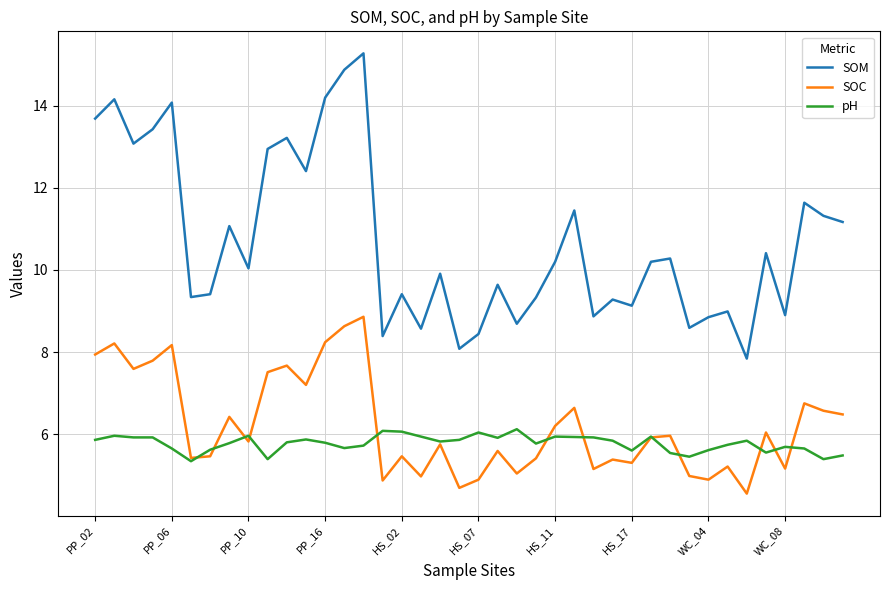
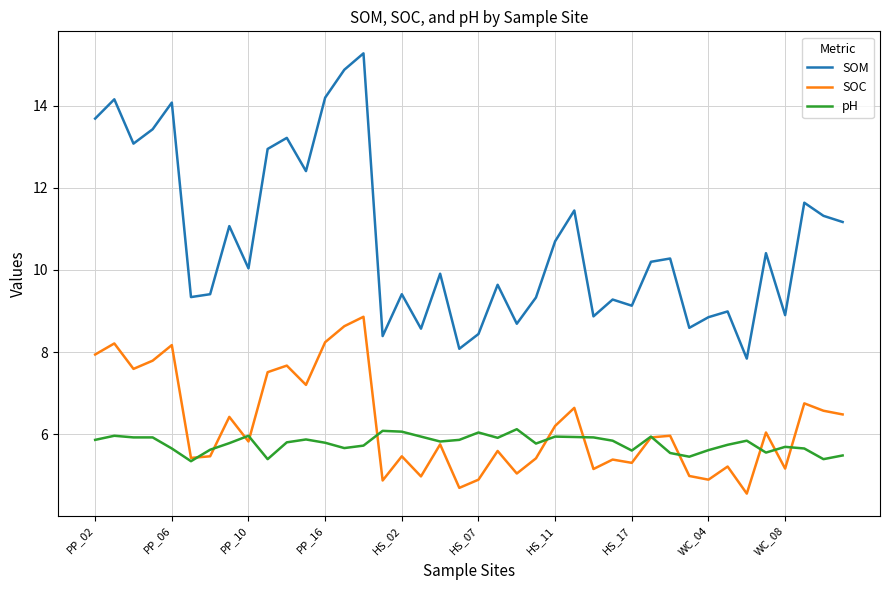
  {
    "SOM": {
      "PP_02": 13.7,
      "PP_06": 14.1,
      "PP_10": 10.0,
      "PP_16": 14.2,
      "HS_02": 9.4,
      "HS_07": 8.4,
-     "HS_11": 10.2,
+     "HS_11": 10.7,
      "HS_17": 9.1,
      "WC_04": 8.9,
      "WC_08": 8.9
    },
    "SOC": {
      "PP_02": 7.9,
      "PP_06": 8.2,
      "PP_10": 5.8,
      "PP_16": 8.2,
      "HS_02": 5.5,
      "HS_07": 4.9,
      "HS_11": 6.2,
      "HS_17": 5.3,
      "WC_04": 4.9,
      "WC_08": 5.2
    },
    "pH": {
      "PP_02": 5.9,
      "PP_06": 5.7,
      "PP_10": 6.0,
      "PP_16": 5.8,
      "HS_02": 6.1,
      "HS_07": 6.0,
      "HS_11": 5.9,
      "HS_17": 5.6,
      "WC_04": 5.6,
      "WC_08": 5.7
    }
  }
